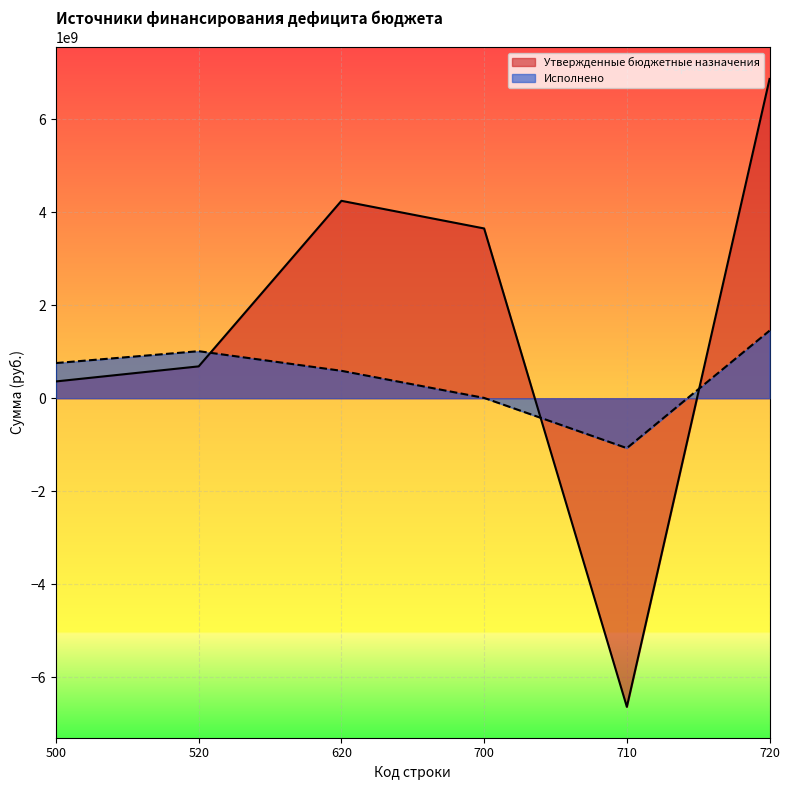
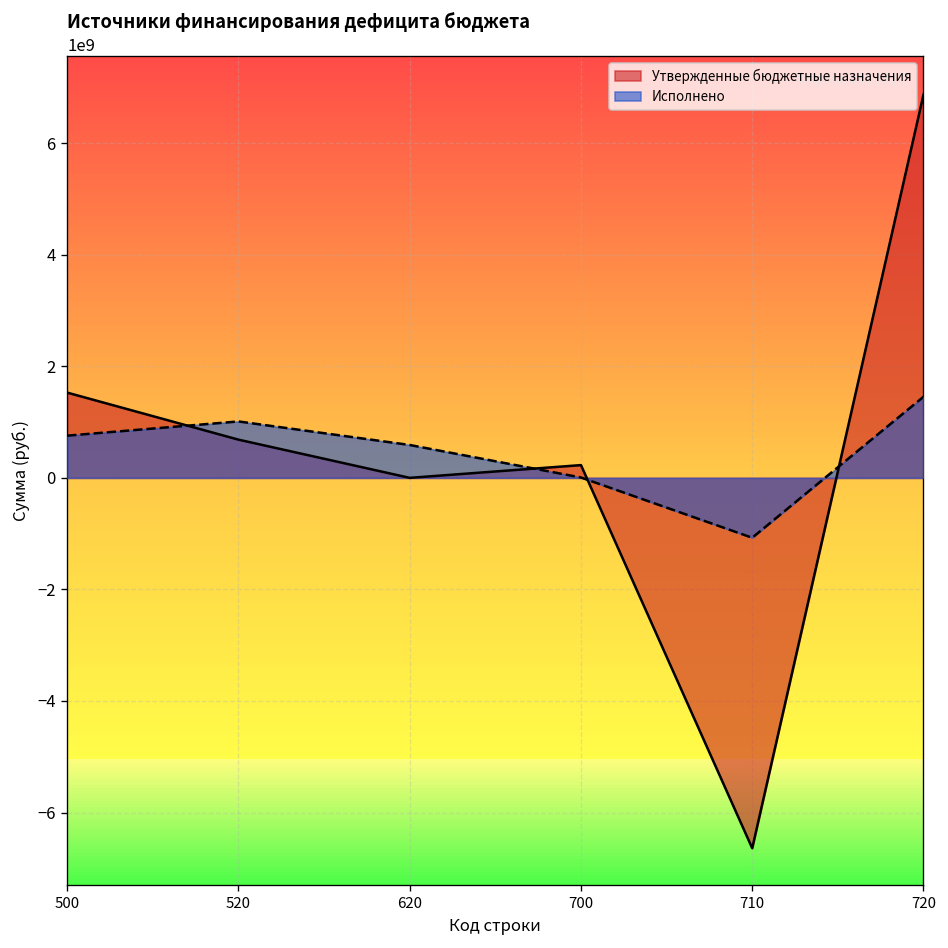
  {
    "Утвержденные бюджетные назначения": {
-     "500": 400000000,
-     "620": 4200000000,
-     "700": 3700000000
+     "500": 1500000000,
+     "620": 0,
+     "700": 200000000
    }
  }
